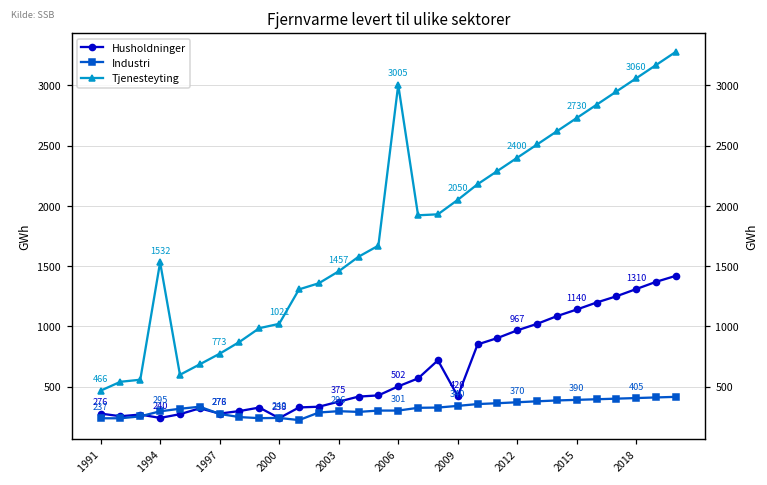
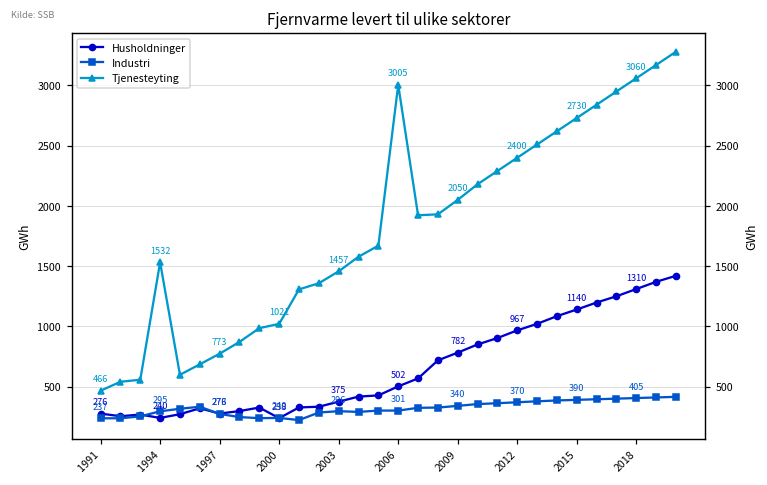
  {
    "Husholdninger": {
      "2003": 375,
      "2006": 502,
-     "2009": 420,
+     "2009": 782,
      "2012": 967,
      "2015": 1140,
      "2018": 1310
    },
    "Industri": {
      "2006": 301,
      "2012": 370,
      "2015": 390,
      "2018": 405
    },
    "Tjenesteyting": {
      "1991": 466,
      "1994": 1532,
      "1997": 773,
      "2000": 1021,
      "2003": 1457,
      "2006": 3005,
      "2009": 2050,
      "2012": 2400,
      "2015": 2730,
      "2018": 3060
    }
  }
